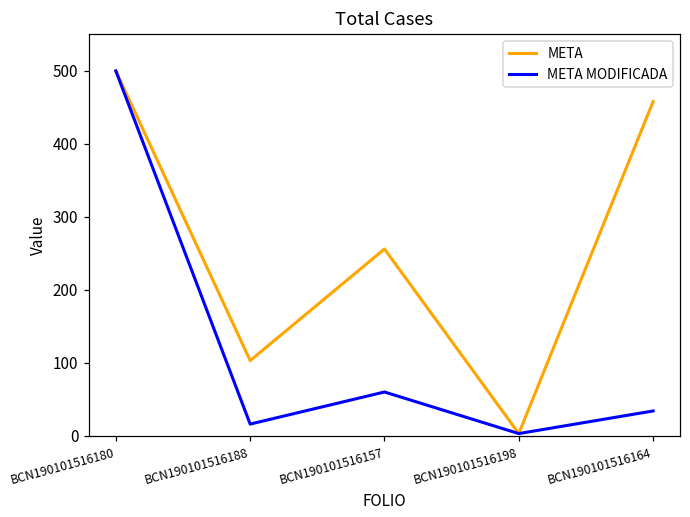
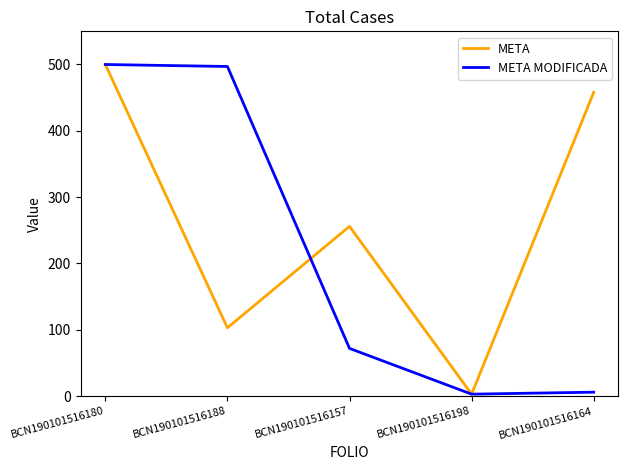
  {
    "META": {
      "BCN190101516188": 100,
      "BCN190101516157": 260,
      "BCN190101516164": 460
    },
    "META MODIFICADA": {
-     "BCN190101516188": 20,
-     "BCN190101516157": 60,
-     "BCN190101516164": 30
+     "BCN190101516188": 500,
+     "BCN190101516157": 70,
+     "BCN190101516164": 10
    }
  }
